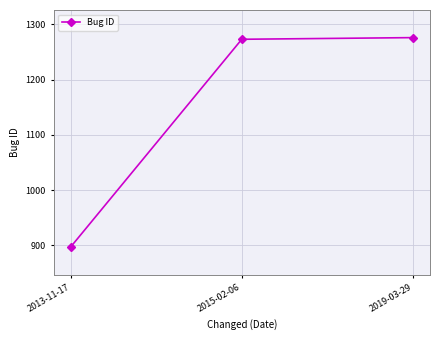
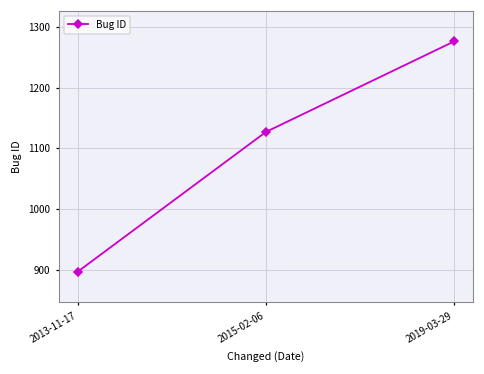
  {
    "2013-11-17": 900,
-   "2015-02-06": 1270,
+   "2015-02-06": 1130,
    "2019-03-29": 1280
  }
